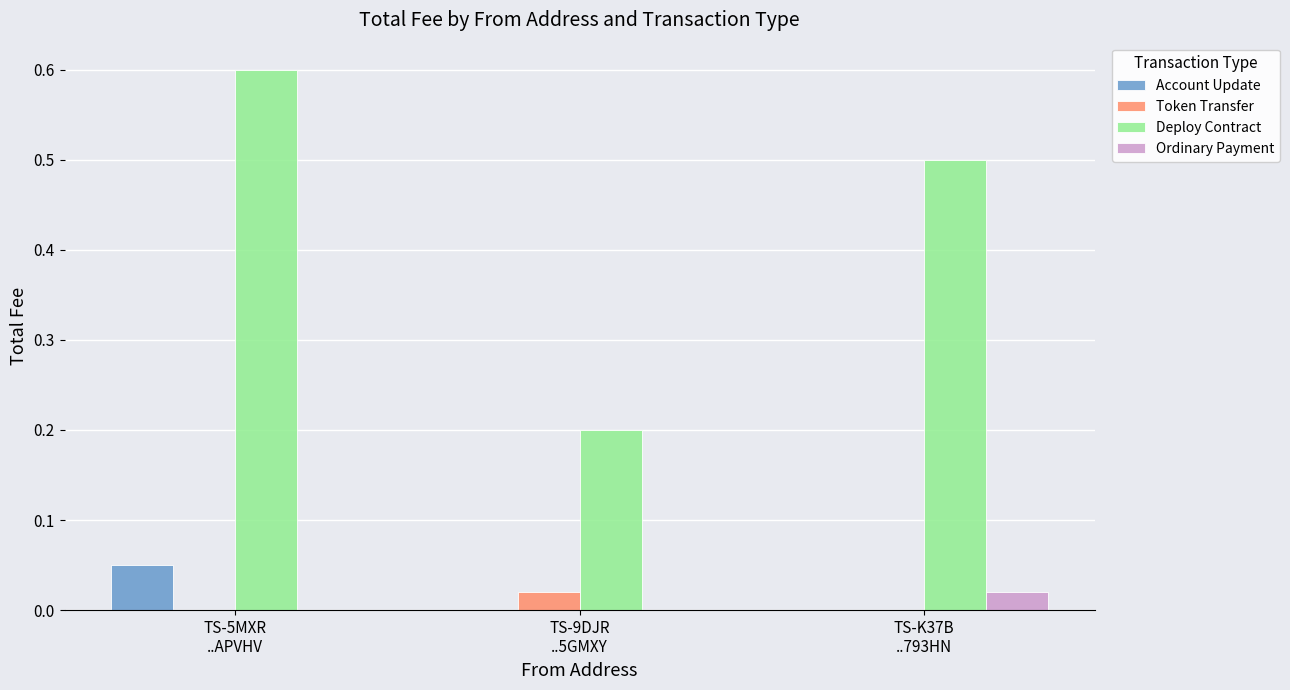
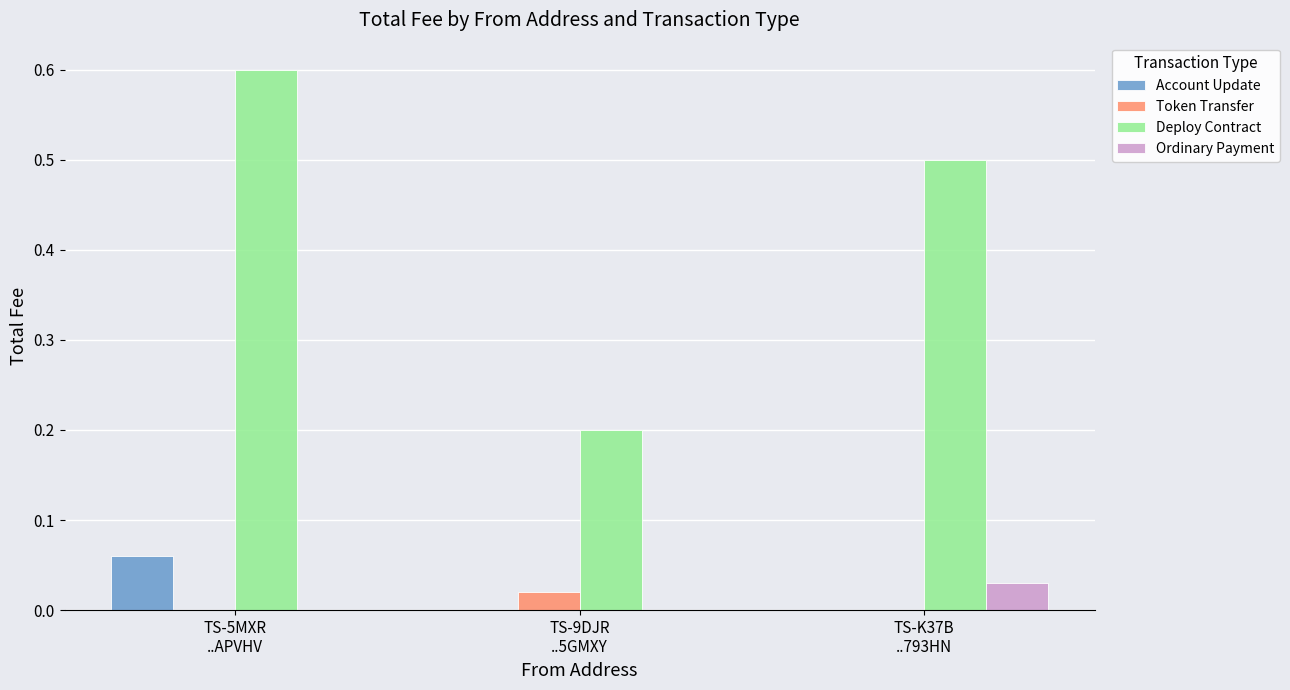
  {
    "Account Update": {
-     "TS-5MXR ..APVHV": 0.05,
+     "TS-5MXR ..APVHV": 0.06,
      "TS-9DJR ..5GMXY": 0.00,
      "TS-K37B ..793HN": 0.00
    },
    "Token Transfer": {
      "TS-5MXR ..APVHV": 0.00,
      "TS-9DJR ..5GMXY": 0.02,
      "TS-K37B ..793HN": 0.00
    },
    "Deploy Contract": {
      "TS-5MXR ..APVHV": 0.60,
      "TS-9DJR ..5GMXY": 0.20,
      "TS-K37B ..793HN": 0.50
    },
    "Ordinary Payment": {
      "TS-5MXR ..APVHV": 0.00,
      "TS-9DJR ..5GMXY": 0.00,
-     "TS-K37B ..793HN": 0.02
+     "TS-K37B ..793HN": 0.03
    }
  }
